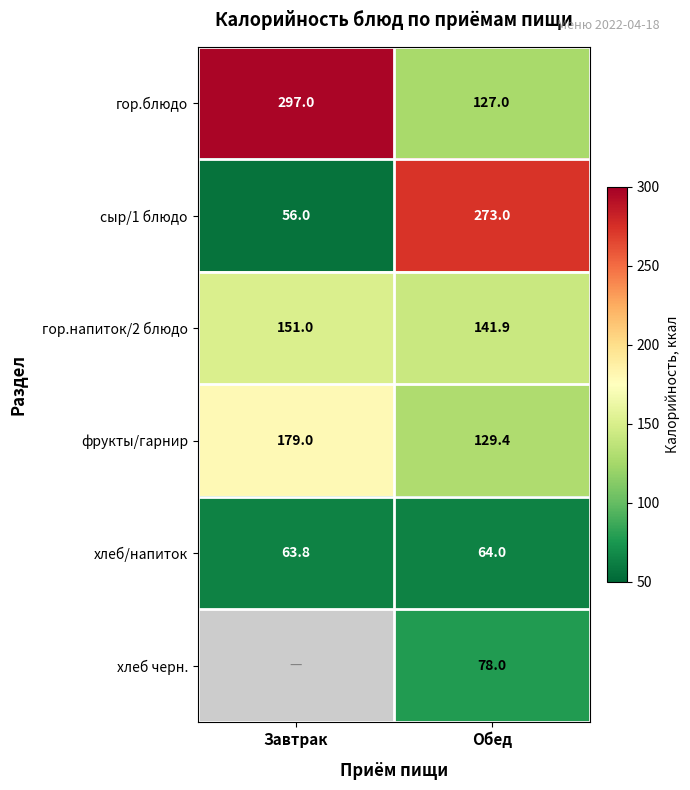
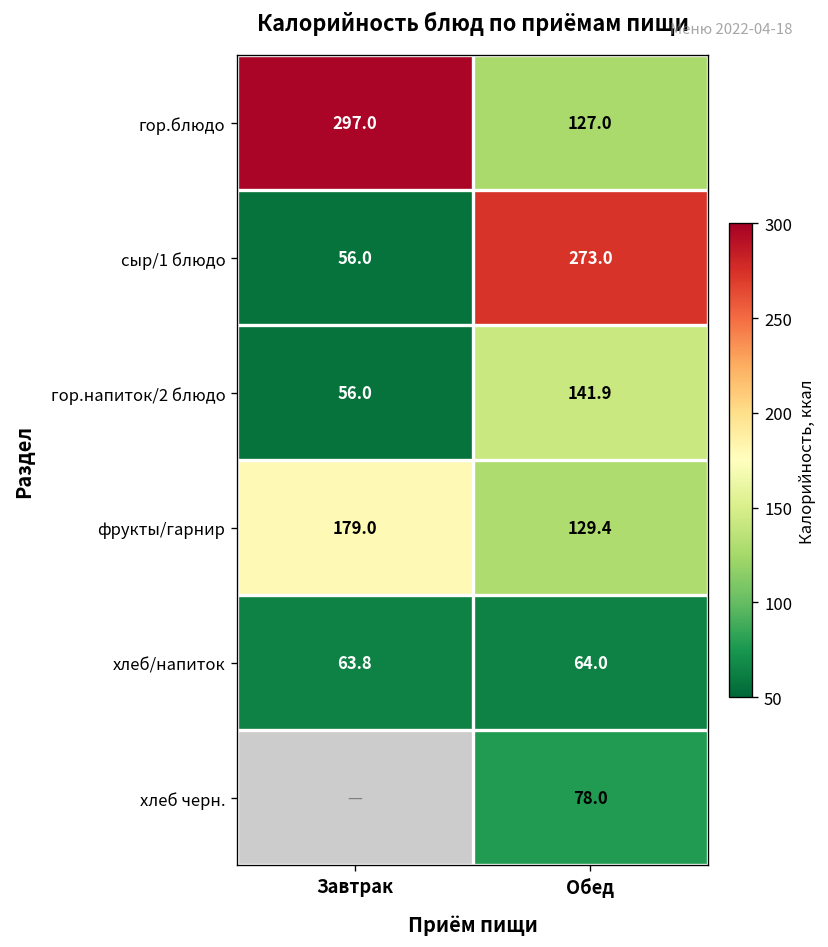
  {
    "гор.блюдо": {
      "Завтрак": 297.0,
      "Обед": 127.0
    },
    "сыр/1 блюдо": {
      "Завтрак": 56.0,
      "Обед": 273.0
    },
    "гор.напиток/2 блюдо": {
-     "Завтрак": 151.0,
+     "Завтрак": 56.0,
      "Обед": 141.9
    },
    "фрукты/гарнир": {
      "Завтрак": 179.0,
      "Обед": 129.4
    },
    "хлеб/напиток": {
      "Завтрак": 63.8,
      "Обед": 64.0
    },
    "хлеб черн.": {
      "Обед": 78.0
    }
  }
